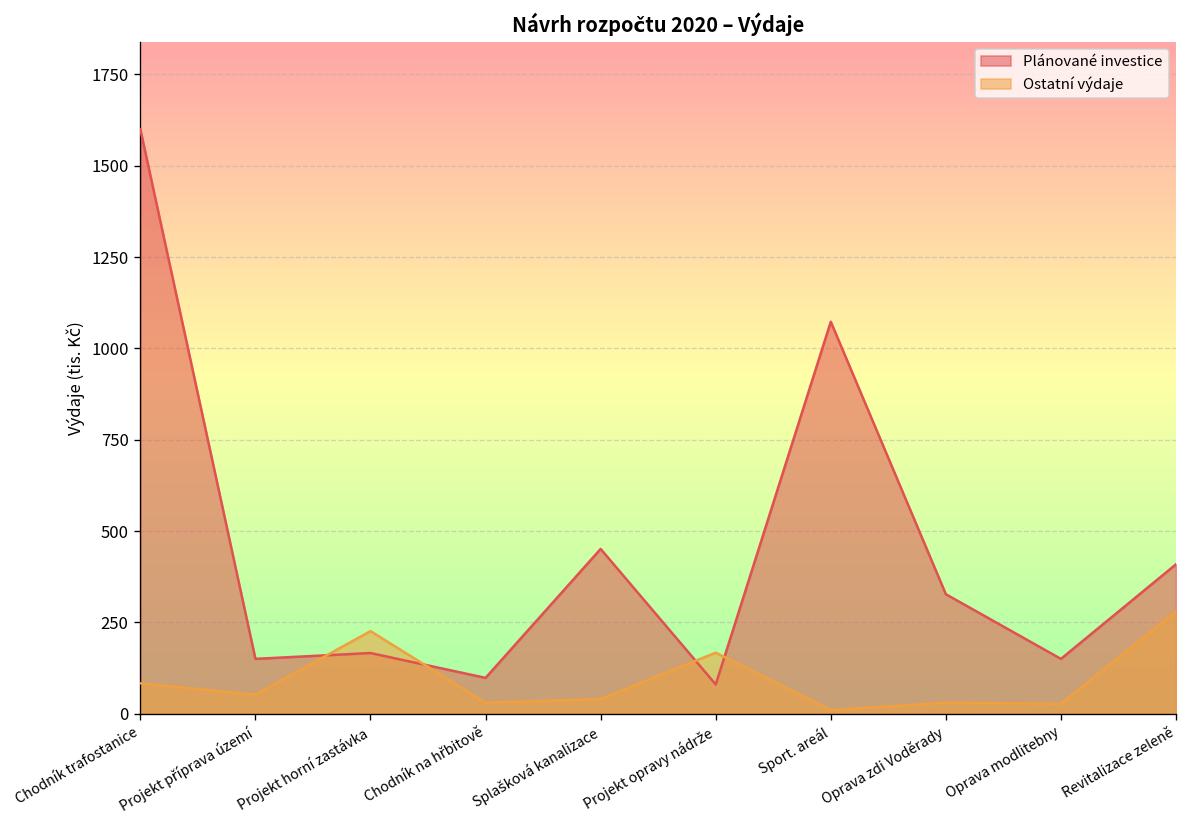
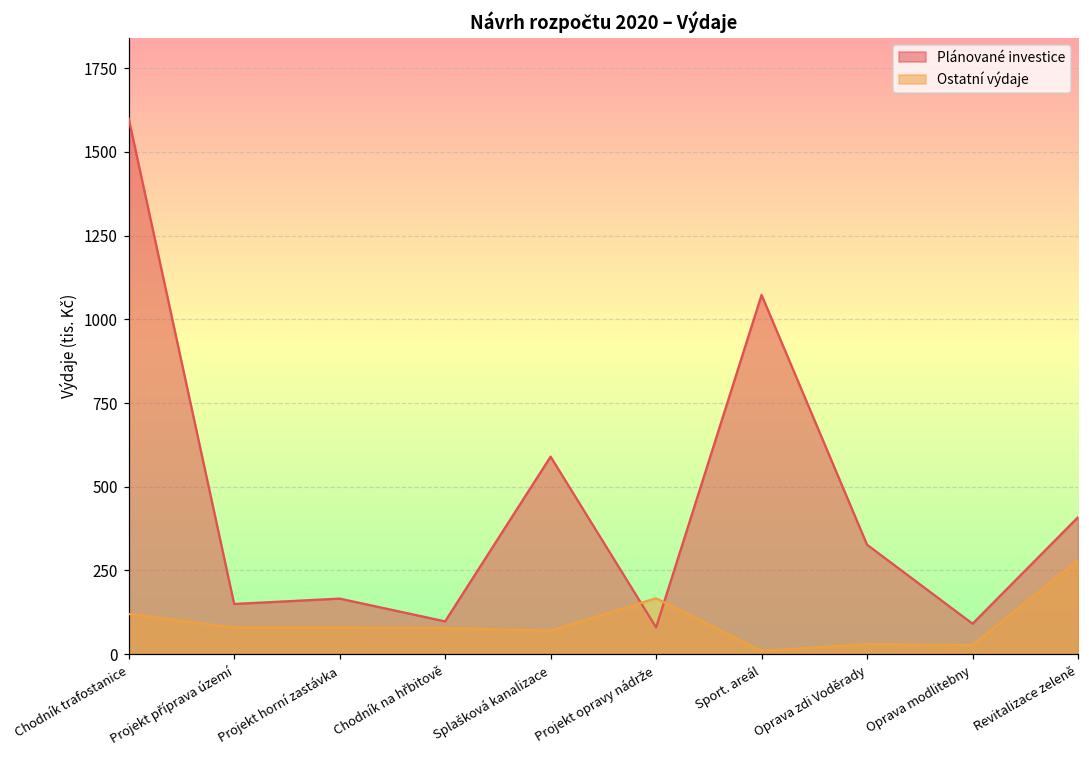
  {
    "Plánované investice": {
      "Chodník trafostanice": 1600,
      "Projekt příprava území": 150,
      "Projekt horní zastávka": 170,
      "Chodník na hřbitově": 100,
-     "Splašková kanalizace": 450,
+     "Splašková kanalizace": 590,
      "Projekt opravy nádrže": 80,
      "Sport. areál": 1070,
      "Oprava zdi Voděrady": 330,
-     "Oprava modlitebny": 150,
+     "Oprava modlitebny": 90,
      "Revitalizace zeleně": 410
    },
    "Ostatní výdaje": {
-     "Chodník trafostanice": 80,
-     "Projekt příprava území": 50,
-     "Projekt horní zastávka": 230,
-     "Chodník na hřbitově": 30,
-     "Splašková kanalizace": 40,
+     "Chodník trafostanice": 120,
+     "Projekt příprava území": 80,
+     "Projekt horní zastávka": 80,
+     "Chodník na hřbitově": 80,
+     "Splašková kanalizace": 70,
      "Projekt opravy nádrže": 170,
      "Sport. areál": 10,
      "Oprava zdi Voděrady": 30,
      "Oprava modlitebny": 30,
      "Revitalizace zeleně": 280
    }
  }
